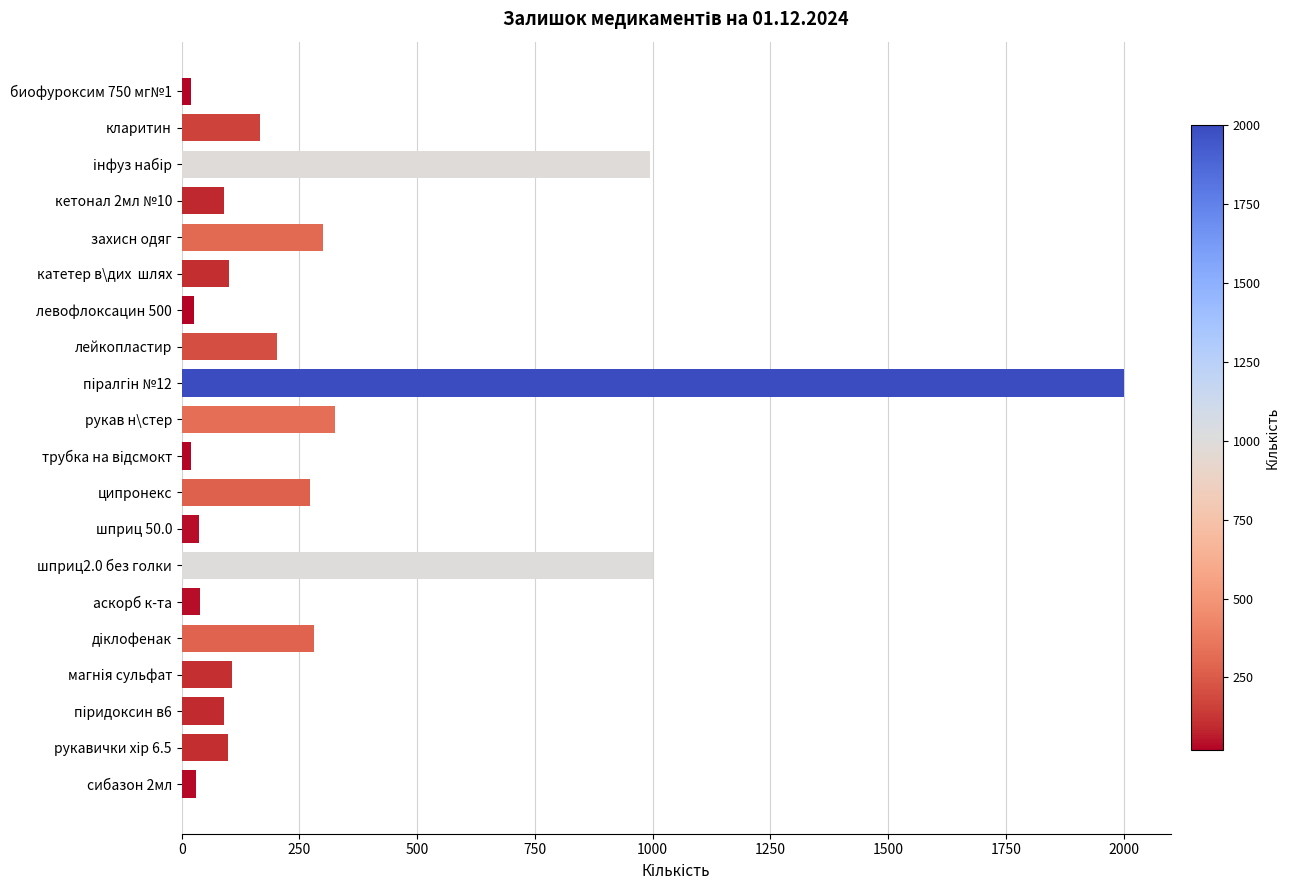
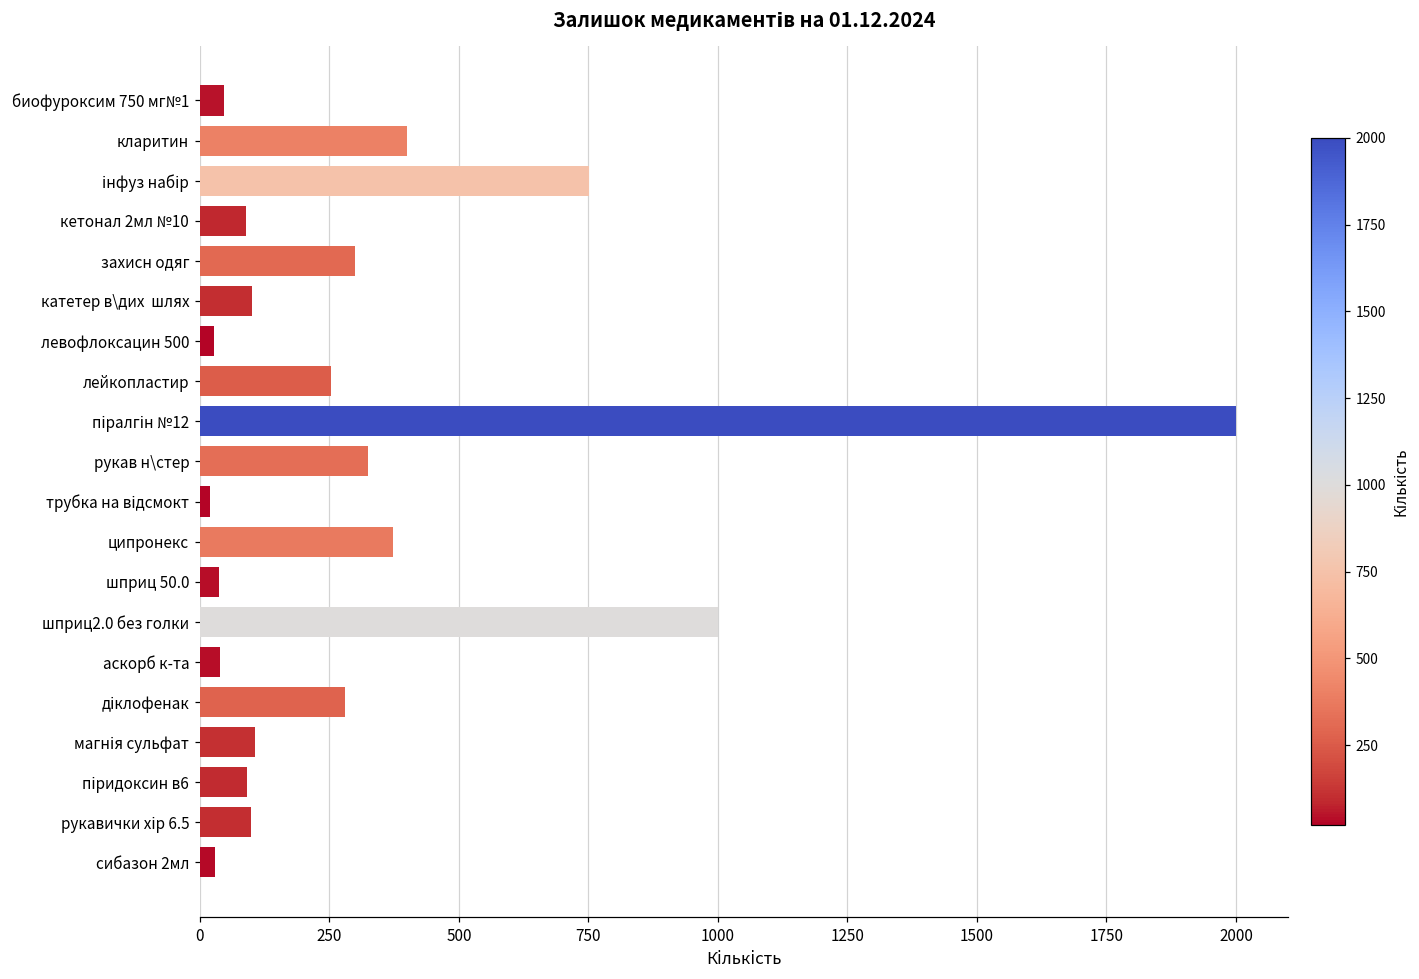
  {
-   "биофуроксим 750 мг№1": 20,
-   "кларитин": 170,
-   "інфуз набір": 990,
+   "биофуроксим 750 мг№1": 50,
+   "кларитин": 400,
+   "інфуз набір": 750,
    "кетонал 2мл №10": 90,
    "захисн одяг": 300,
    "катетер в\\дих шлях": 100,
    "левофлоксацин 500": 30,
-   "лейкопластир": 200,
+   "лейкопластир": 250,
    "піралгін №12": 2000,
    "рукав н\\стер": 330,
    "трубка на відсмокт": 20,
-   "ципронекс": 270,
+   "ципронекс": 370,
    "шприц 50.0": 40,
    "шприц2.0 без голки": 1000,
    "аскорб к-та": 40,
    "діклофенак": 280,
    "магнія сульфат": 110,
    "піридоксин в6": 90,
    "рукавички хір 6.5": 100,
    "сибазон 2мл": 30
  }
